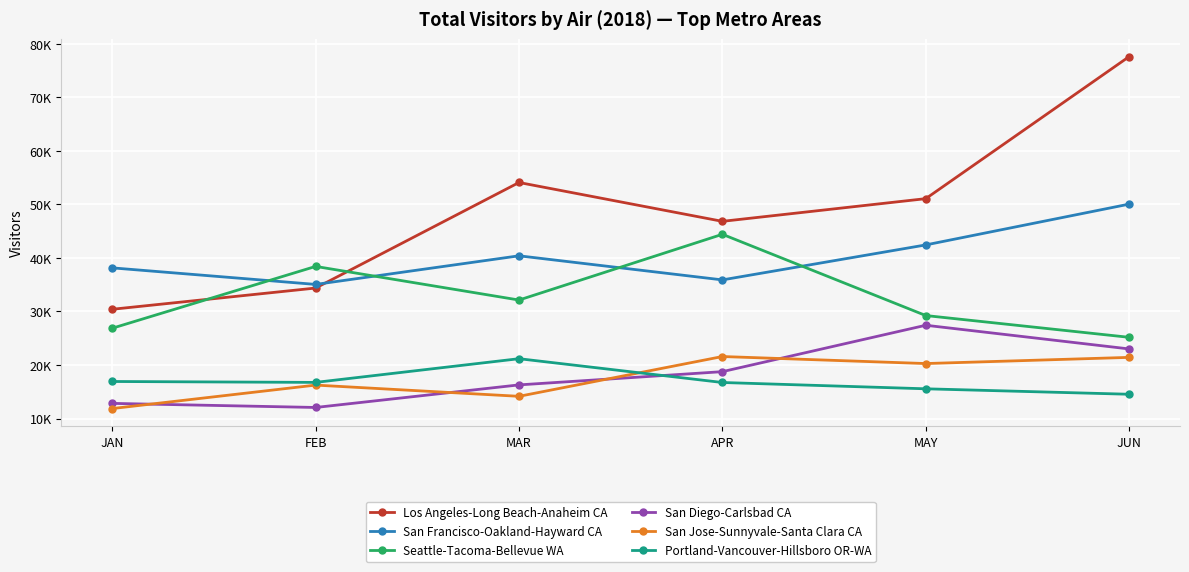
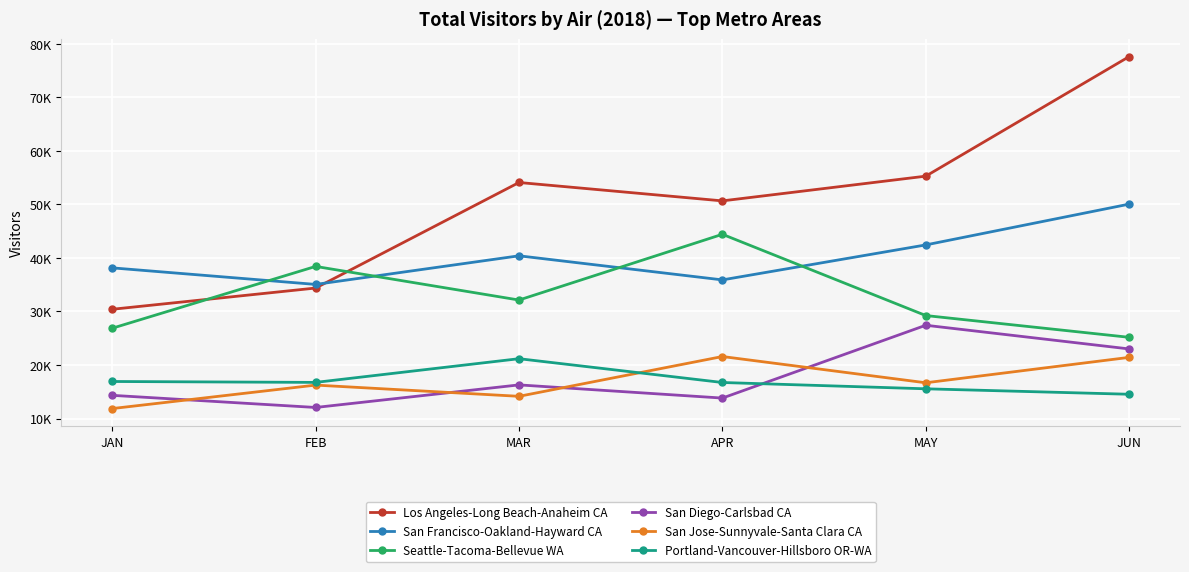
  {
    "Los Angeles-Long Beach-Anaheim CA": {
      "JAN": 30000,
      "FEB": 34000,
      "MAR": 54000,
-     "APR": 47000,
-     "MAY": 51000,
+     "APR": 51000,
+     "MAY": 55000,
      "JUN": 78000
    },
    "San Francisco-Oakland-Hayward CA": {
      "JAN": 38000,
      "FEB": 35000,
      "MAR": 40000,
      "APR": 36000,
      "MAY": 42000,
      "JUN": 50000
    },
    "San Diego-Carlsbad CA": {
-     "JAN": 13000,
+     "JAN": 14000,
      "FEB": 12000,
      "MAR": 16000,
-     "APR": 19000,
+     "APR": 14000,
      "MAY": 27000,
      "JUN": 23000
    },
    "San Jose-Sunnyvale-Santa Clara CA": {
      "JAN": 12000,
      "FEB": 16000,
      "MAR": 14000,
      "APR": 22000,
-     "MAY": 20000,
+     "MAY": 17000,
      "JUN": 21000
    }
  }
